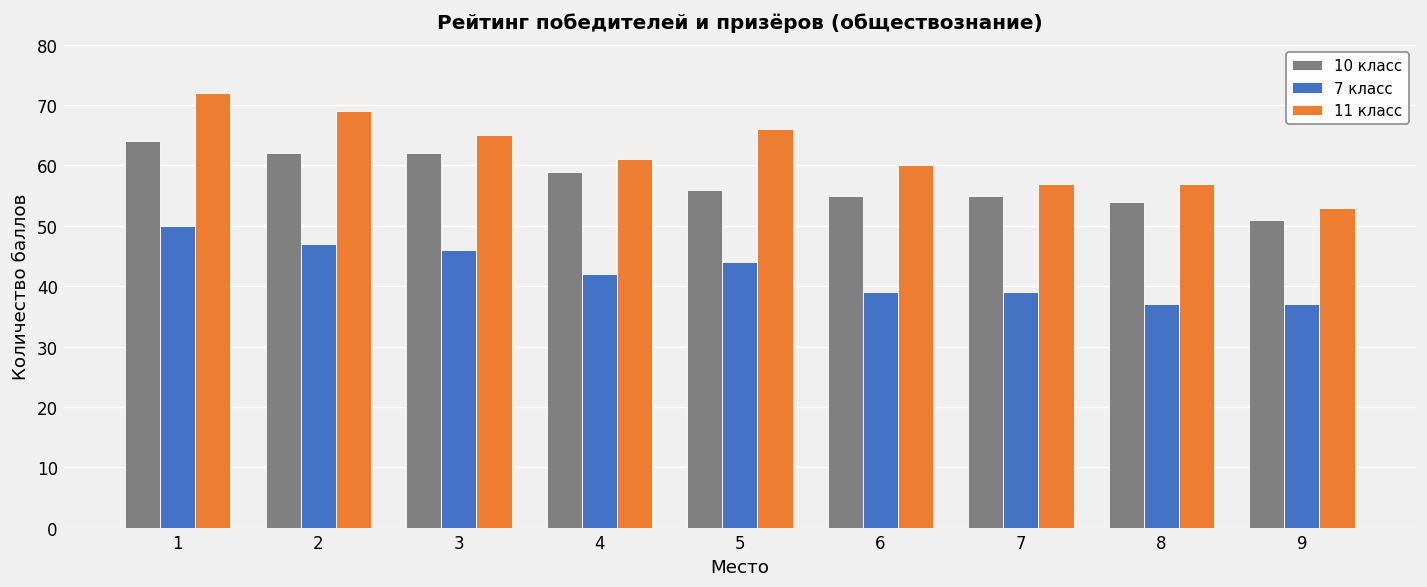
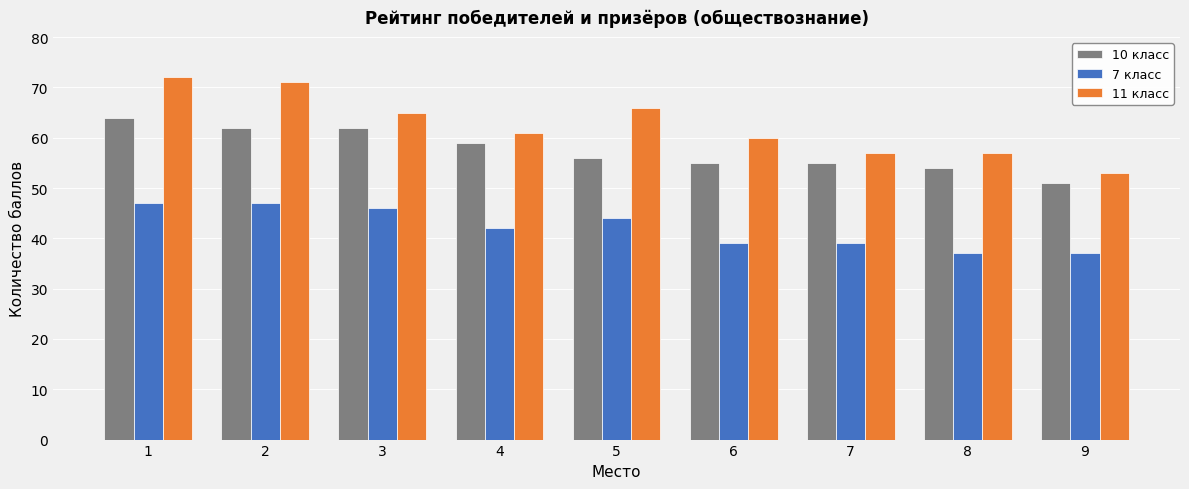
  {
    "10 класс": {
      "1": 64,
      "2": 62,
      "3": 62,
      "4": 59,
      "5": 56,
      "6": 55,
      "7": 55,
      "8": 54,
      "9": 51
    },
    "7 класс": {
-     "1": 50,
+     "1": 47,
      "2": 47,
      "3": 46,
      "4": 42,
      "5": 44,
      "6": 39,
      "7": 39,
      "8": 37,
      "9": 37
    },
    "11 класс": {
      "1": 72,
-     "2": 69,
+     "2": 71,
      "3": 65,
      "4": 61,
      "5": 66,
      "6": 60,
      "7": 57,
      "8": 57,
      "9": 53
    }
  }
